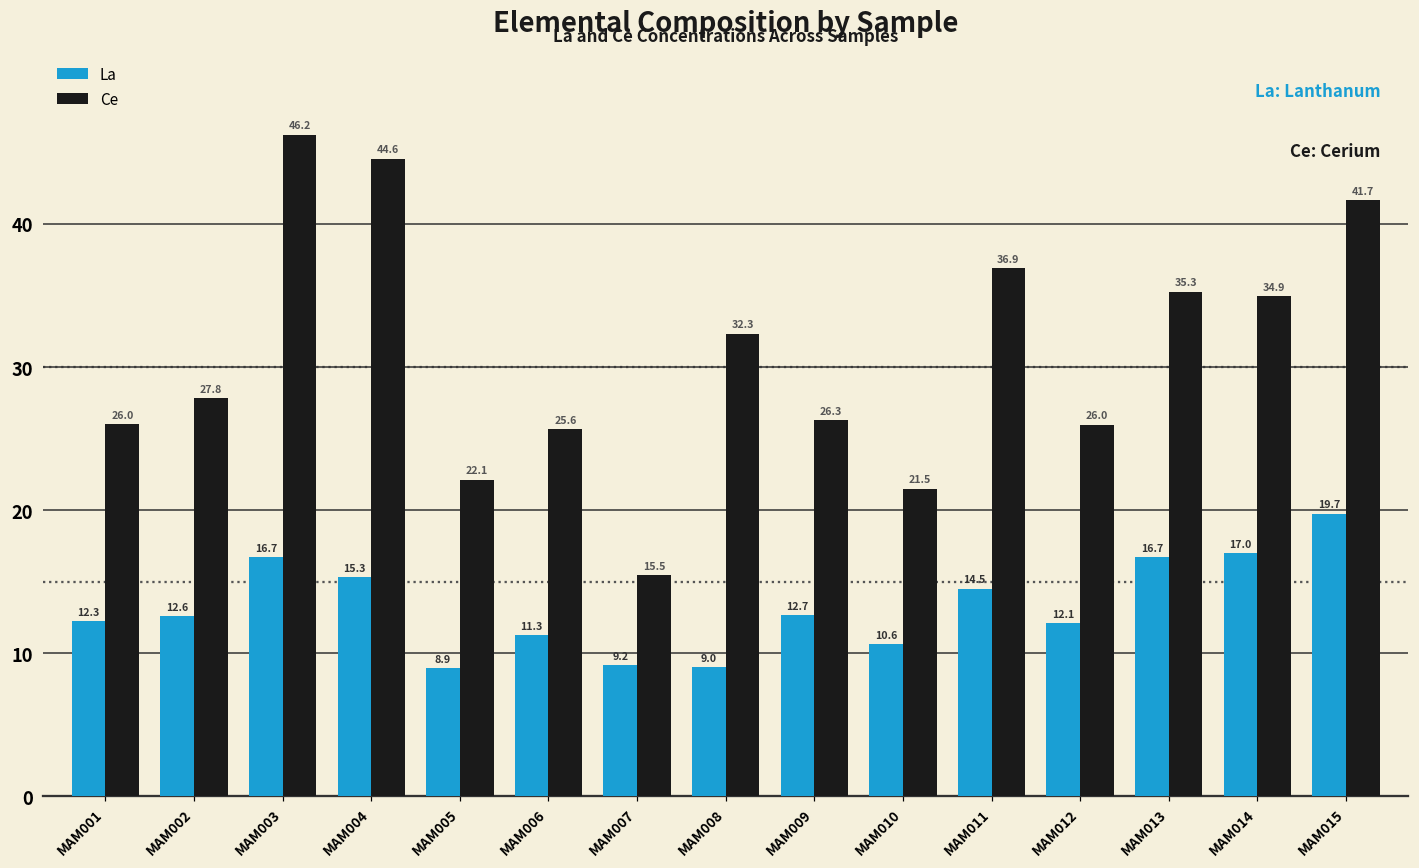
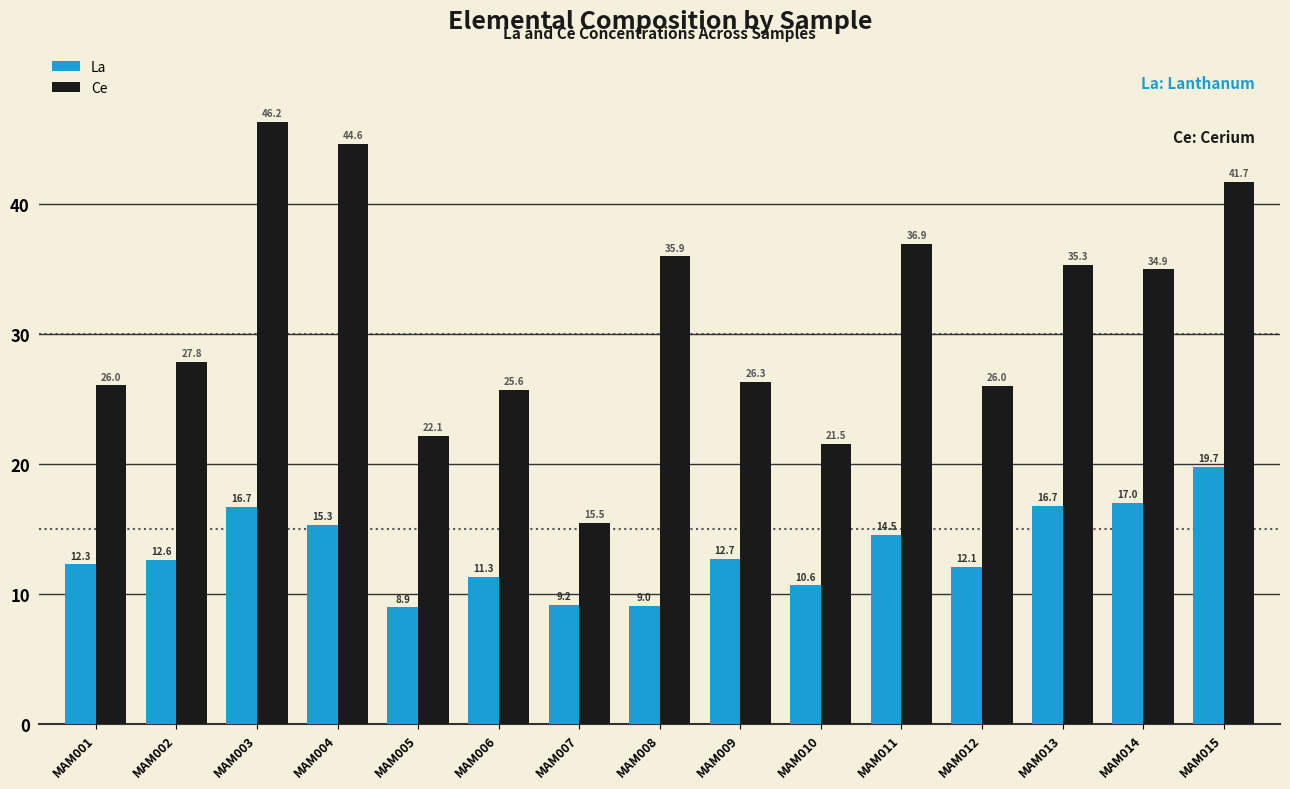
  {
    "La": {
      "MAM001": 12.3,
      "MAM002": 12.6,
      "MAM003": 16.7,
      "MAM004": 15.3,
      "MAM005": 8.9,
      "MAM006": 11.3,
      "MAM007": 9.2,
      "MAM008": 9.0,
      "MAM009": 12.7,
      "MAM010": 10.6,
      "MAM011": 14.5,
      "MAM012": 12.1,
      "MAM013": 16.7,
      "MAM014": 17.0,
      "MAM015": 19.7
    },
    "Ce": {
      "MAM001": 26.0,
      "MAM002": 27.8,
      "MAM003": 46.2,
      "MAM004": 44.6,
      "MAM005": 22.1,
      "MAM006": 25.6,
      "MAM007": 15.5,
-     "MAM008": 32.3,
+     "MAM008": 35.9,
      "MAM009": 26.3,
      "MAM010": 21.5,
      "MAM011": 36.9,
      "MAM012": 26.0,
      "MAM013": 35.3,
      "MAM014": 34.9,
      "MAM015": 41.7
    }
  }
